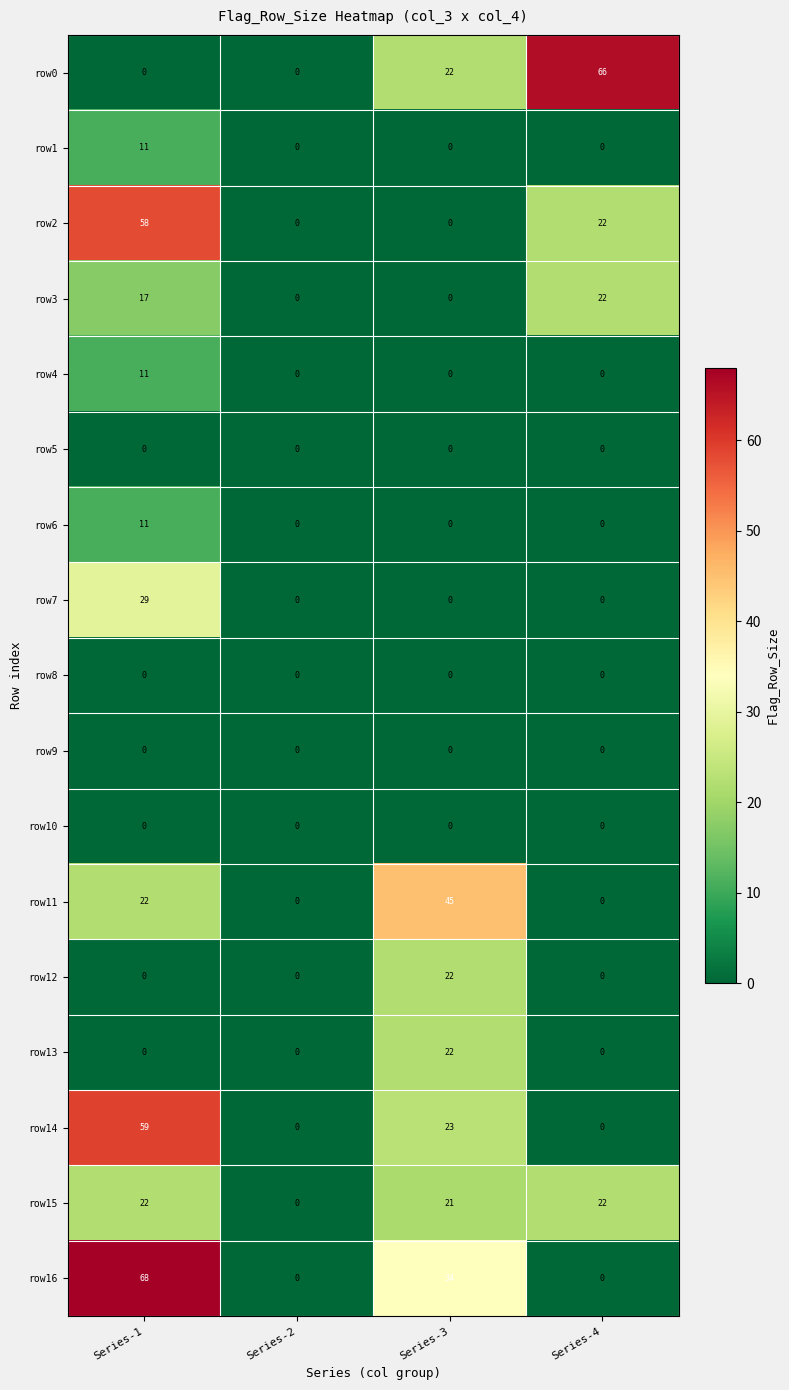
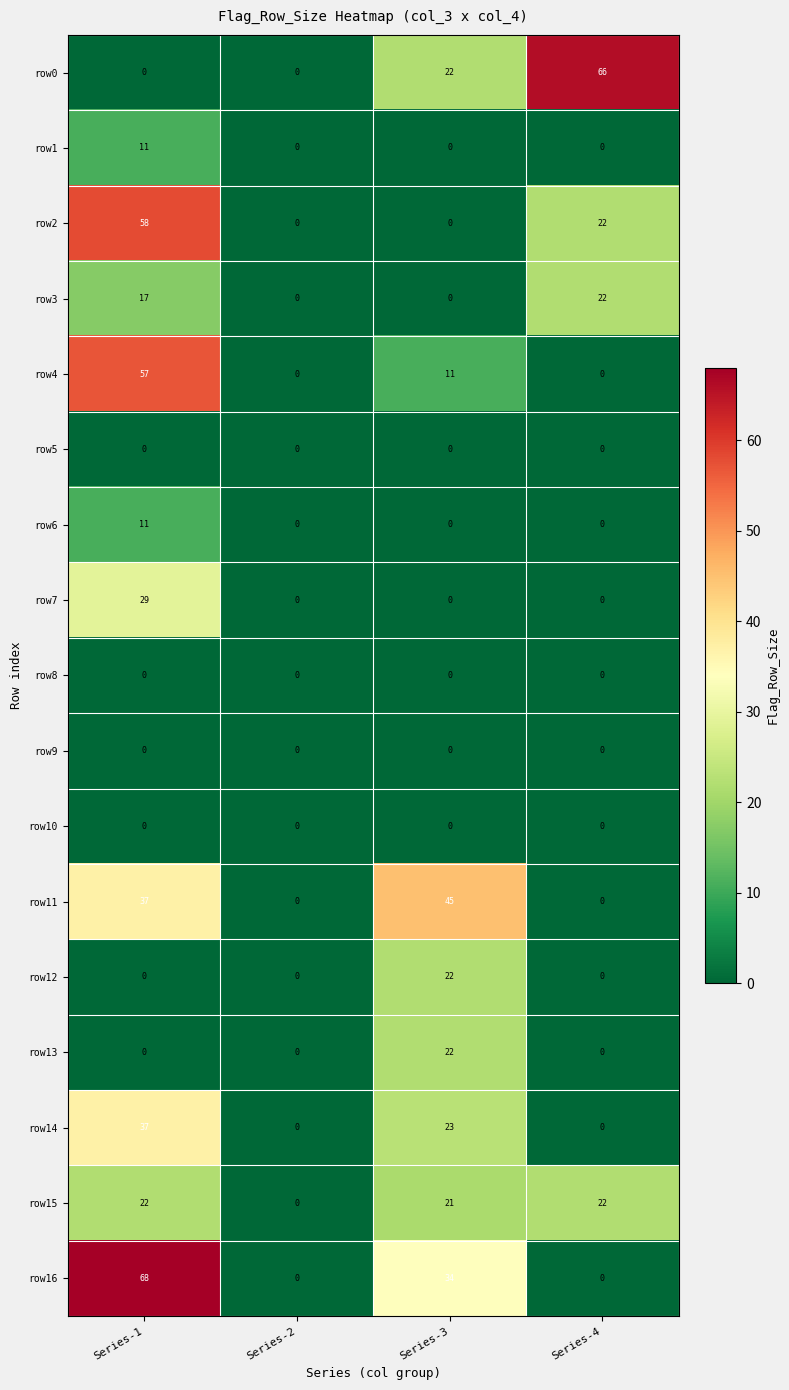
  {
    "row0": {
      "Series-1": 0,
      "Series-2": 0,
      "Series-3": 22,
      "Series-4": 66
    },
    "row1": {
      "Series-1": 11,
      "Series-2": 0,
      "Series-3": 0,
      "Series-4": 0
    },
    "row2": {
      "Series-1": 58,
      "Series-2": 0,
      "Series-3": 0,
      "Series-4": 22
    },
    "row3": {
      "Series-1": 17,
      "Series-2": 0,
      "Series-3": 0,
      "Series-4": 22
    },
    "row4": {
-     "Series-1": 11,
+     "Series-1": 57,
      "Series-2": 0,
-     "Series-3": 0,
+     "Series-3": 11,
      "Series-4": 0
    },
    "row5": {
      "Series-1": 0,
      "Series-2": 0,
      "Series-3": 0,
      "Series-4": 0
    },
    "row6": {
      "Series-1": 11,
      "Series-2": 0,
      "Series-3": 0,
      "Series-4": 0
    },
    "row7": {
      "Series-1": 29,
      "Series-2": 0,
      "Series-3": 0,
      "Series-4": 0
    },
    "row8": {
      "Series-1": 0,
      "Series-2": 0,
      "Series-3": 0,
      "Series-4": 0
    },
    "row9": {
      "Series-1": 0,
      "Series-2": 0,
      "Series-3": 0,
      "Series-4": 0
    },
    "row10": {
      "Series-1": 0,
      "Series-2": 0,
      "Series-3": 0,
      "Series-4": 0
    },
    "row11": {
-     "Series-1": 22,
+     "Series-1": 37,
      "Series-2": 0,
      "Series-3": 45,
      "Series-4": 0
    },
    "row12": {
      "Series-1": 0,
      "Series-2": 0,
      "Series-3": 22,
      "Series-4": 0
    },
    "row13": {
      "Series-1": 0,
      "Series-2": 0,
      "Series-3": 22,
      "Series-4": 0
    },
    "row14": {
-     "Series-1": 59,
+     "Series-1": 37,
      "Series-2": 0,
      "Series-3": 23,
      "Series-4": 0
    },
    "row15": {
      "Series-1": 22,
      "Series-2": 0,
      "Series-3": 21,
      "Series-4": 22
    },
    "row16": {
      "Series-1": 68,
      "Series-2": 0,
      "Series-3": 34,
      "Series-4": 0
    }
  }
